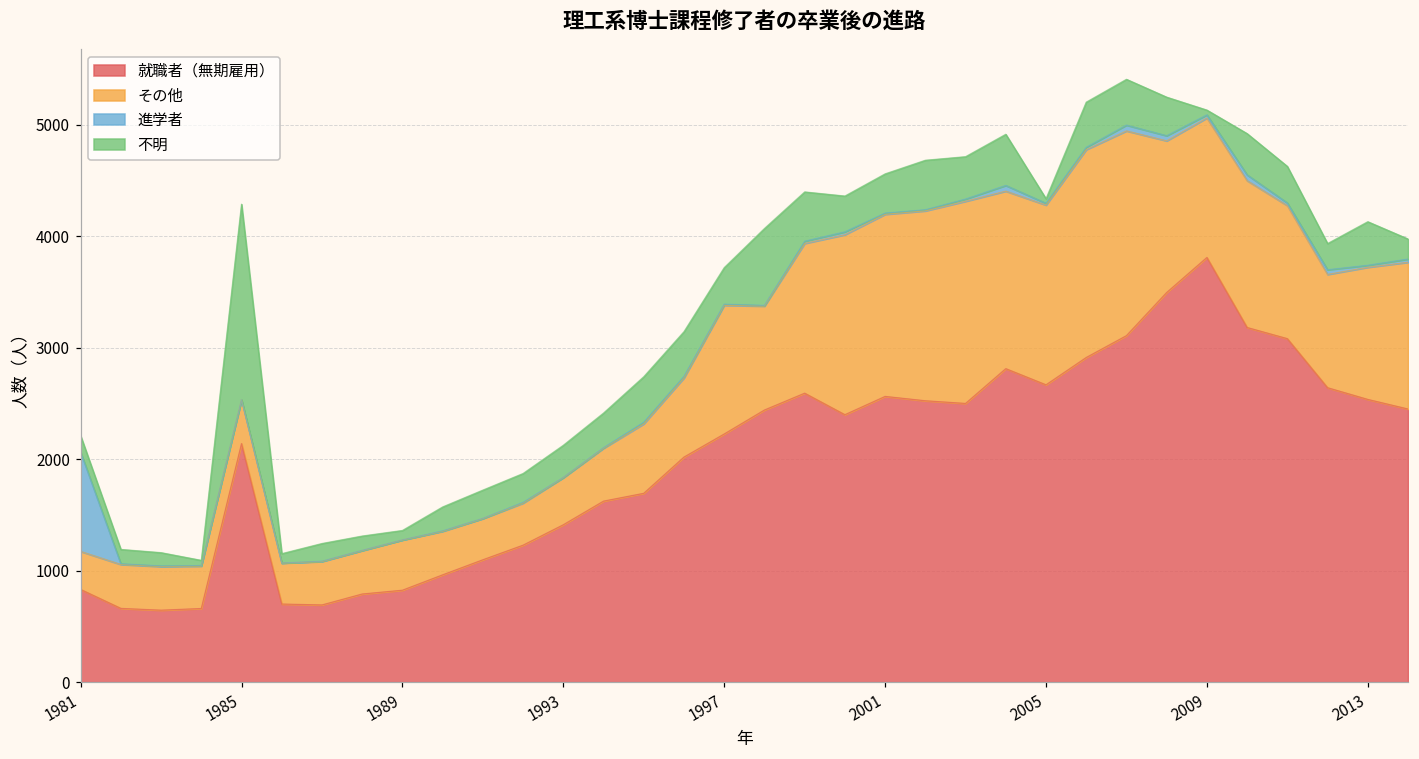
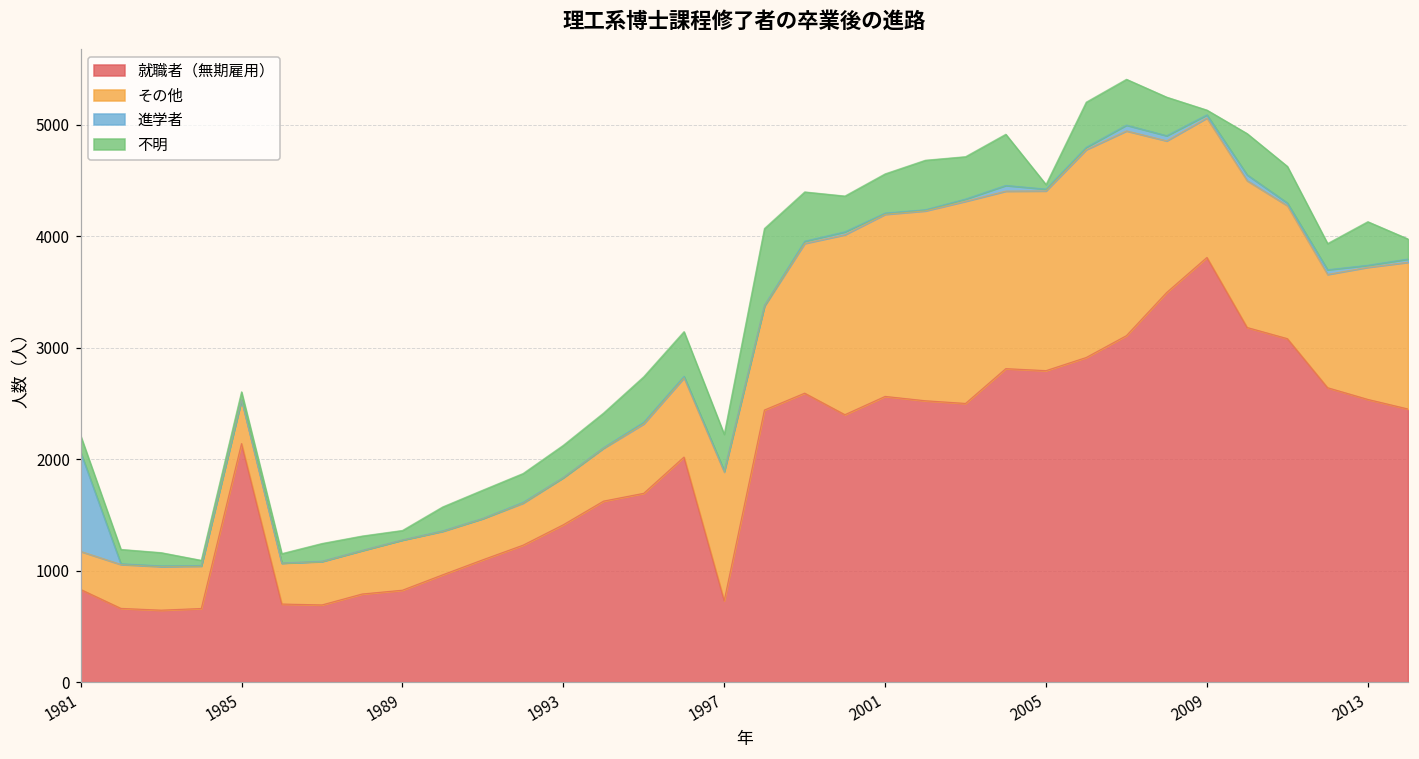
  {
    "就職者（無期雇用）": {
      "1981": 830,
      "1985": 2140,
      "1989": 820,
      "1993": 1410,
-     "1997": 2230,
+     "1997": 730,
      "2001": 2560,
-     "2005": 2670,
+     "2005": 2790,
      "2009": 3810,
      "2013": 2540
    },
    "その他": {
      "1981": 340,
      "2009": 1250
    },
    "進学者": {
      "1981": 890,
      "2009": 30
    },
    "不明": {
      "1981": 150,
-     "1985": 1750,
+     "1985": 70,
      "1989": 90,
      "1993": 290,
      "1997": 330,
      "2001": 350,
      "2005": 40,
      "2009": 40,
      "2013": 390
    }
  }
